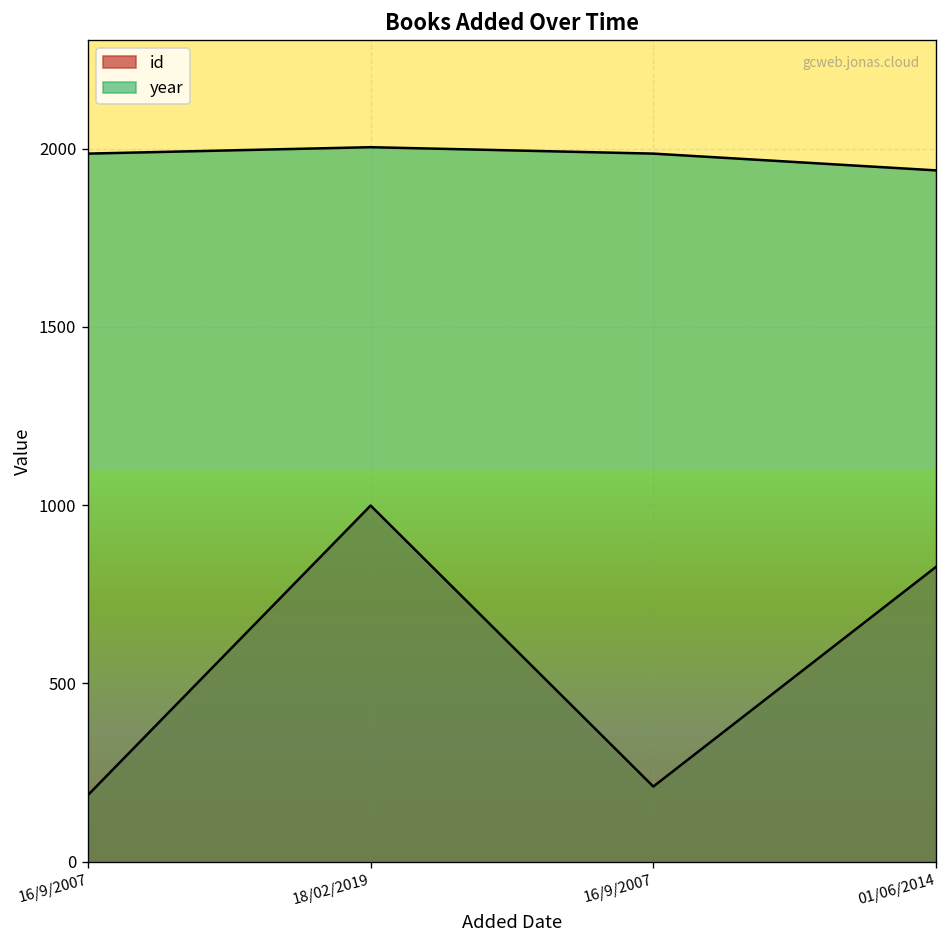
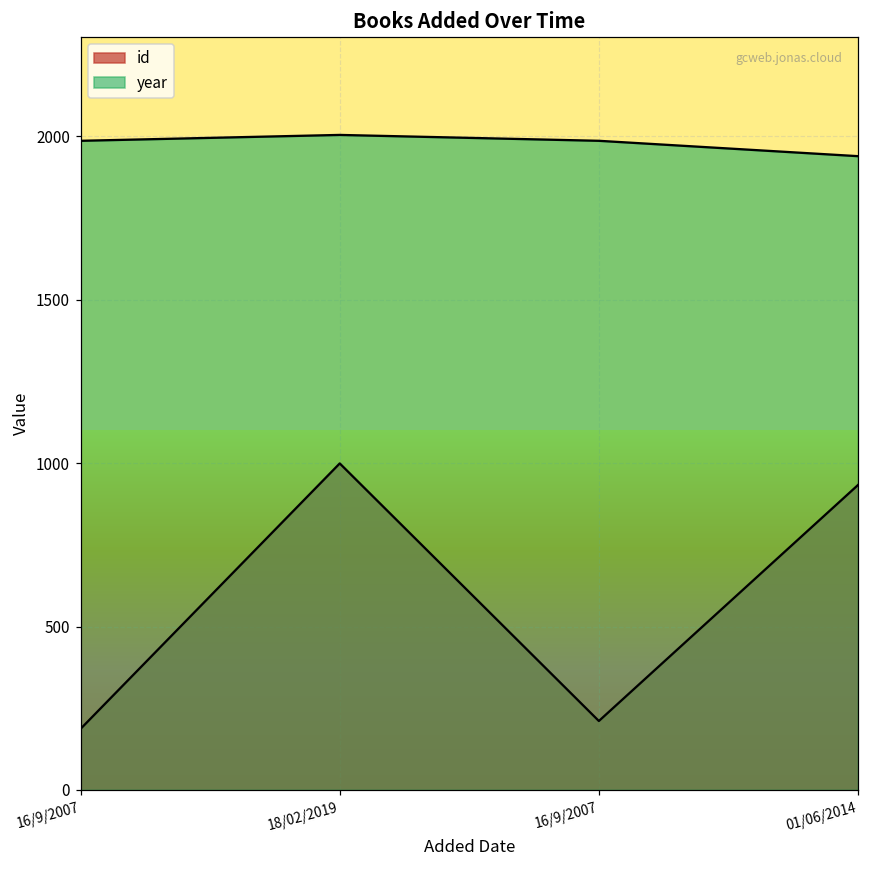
  {
    "id": {
      "18/02/2019": 1000,
-     "01/06/2014": 830
+     "01/06/2014": 930
    },
    "year": {
      "18/02/2019": 2000,
      "01/06/2014": 1940
    }
  }
